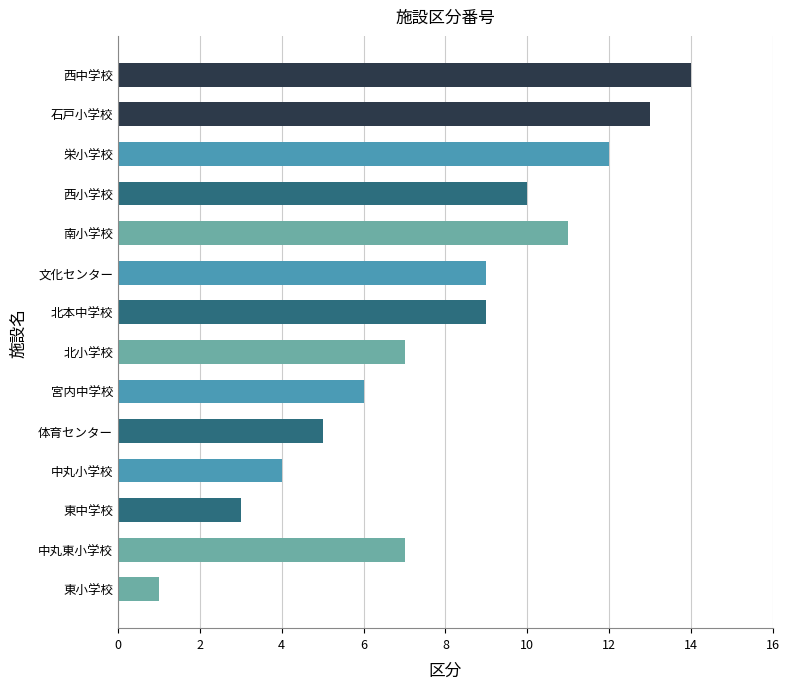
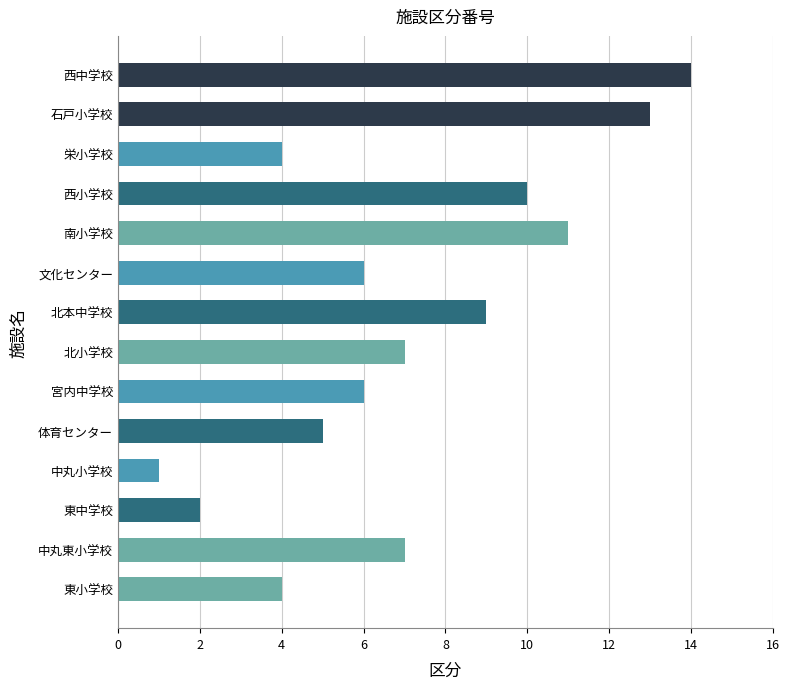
  {
    "西中学校": 14,
    "石戸小学校": 13,
-   "栄小学校": 12,
+   "栄小学校": 4,
    "西小学校": 10,
    "南小学校": 11,
-   "文化センター": 9,
+   "文化センター": 6,
    "北本中学校": 9,
    "北小学校": 7,
    "宮内中学校": 6,
    "体育センター": 5,
-   "中丸小学校": 4,
-   "東中学校": 3,
+   "中丸小学校": 1,
+   "東中学校": 2,
    "中丸東小学校": 7,
-   "東小学校": 1
+   "東小学校": 4
  }
